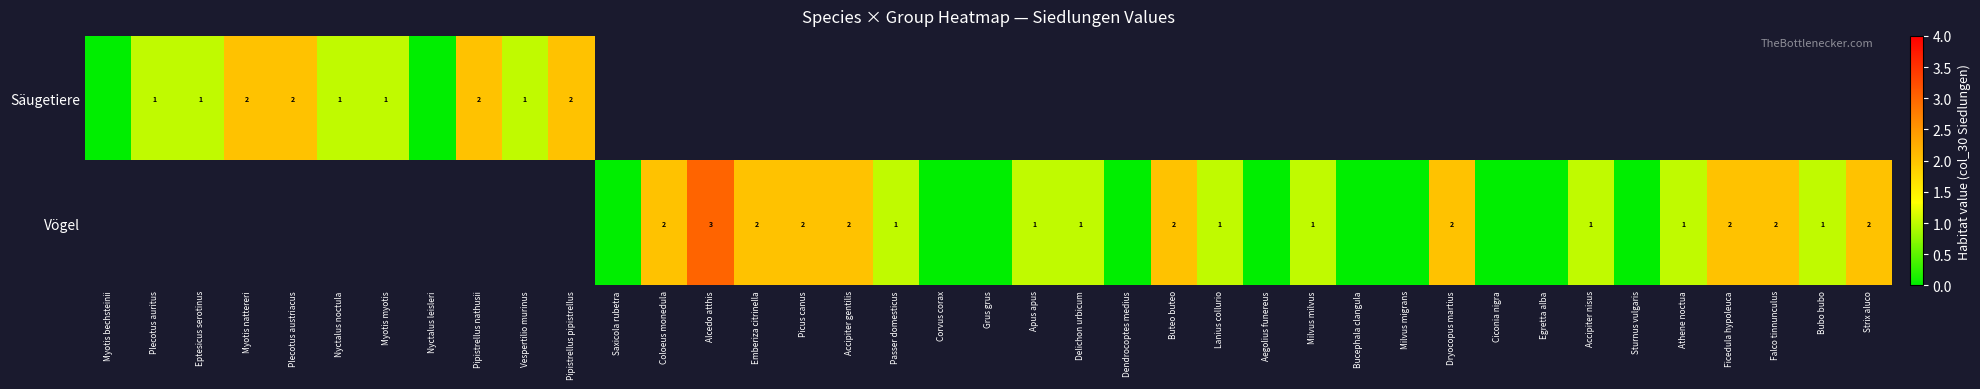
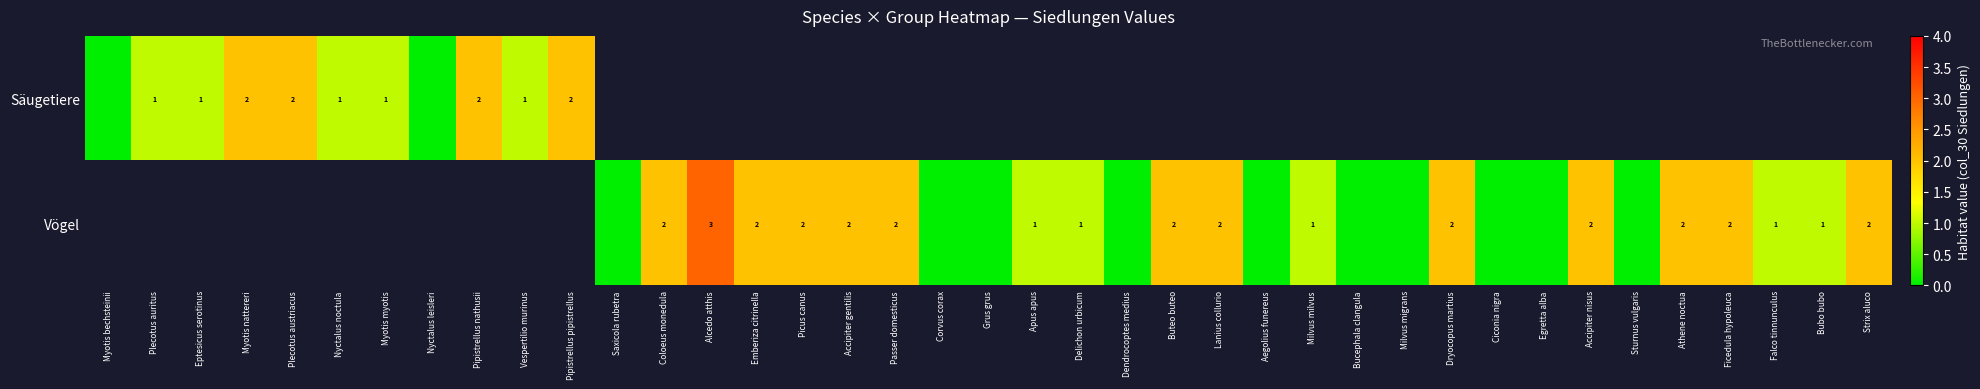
  {
    "Säugetiere": {
      "Plecotus auritus": 1,
      "Eptesicus serotinus": 1,
      "Myotis nattereri": 2,
      "Plecotus austriacus": 2,
      "Nyctalus noctula": 1,
      "Myotis myotis": 1,
      "Pipistrellus nathusii": 2,
      "Vespertilio murinus": 1,
      "Pipistrellus pipistrellus": 2
    },
    "Vögel": {
      "Coloeus monedula": 2,
      "Alcedo atthis": 3,
      "Emberiza citrinella": 2,
      "Picus canus": 2,
      "Accipiter gentilis": 2,
-     "Passer domesticus": 1,
+     "Passer domesticus": 2,
      "Apus apus": 1,
      "Delichon urbicum": 1,
      "Buteo buteo": 2,
-     "Lanius collurio": 1,
+     "Lanius collurio": 2,
      "Milvus milvus": 1,
      "Dryocopus martius": 2,
-     "Accipiter nisus": 1,
-     "Athene noctua": 1,
+     "Accipiter nisus": 2,
+     "Athene noctua": 2,
      "Ficedula hypoleuca": 2,
-     "Falco tinnunculus": 2,
+     "Falco tinnunculus": 1,
      "Bubo bubo": 1,
      "Strix aluco": 2
    }
  }
